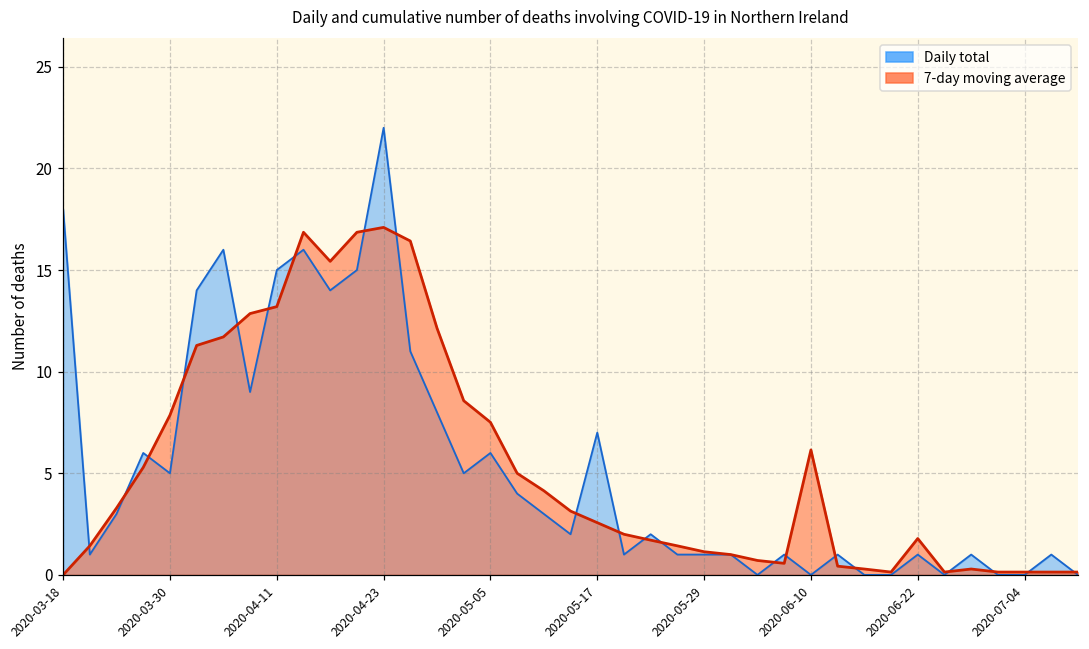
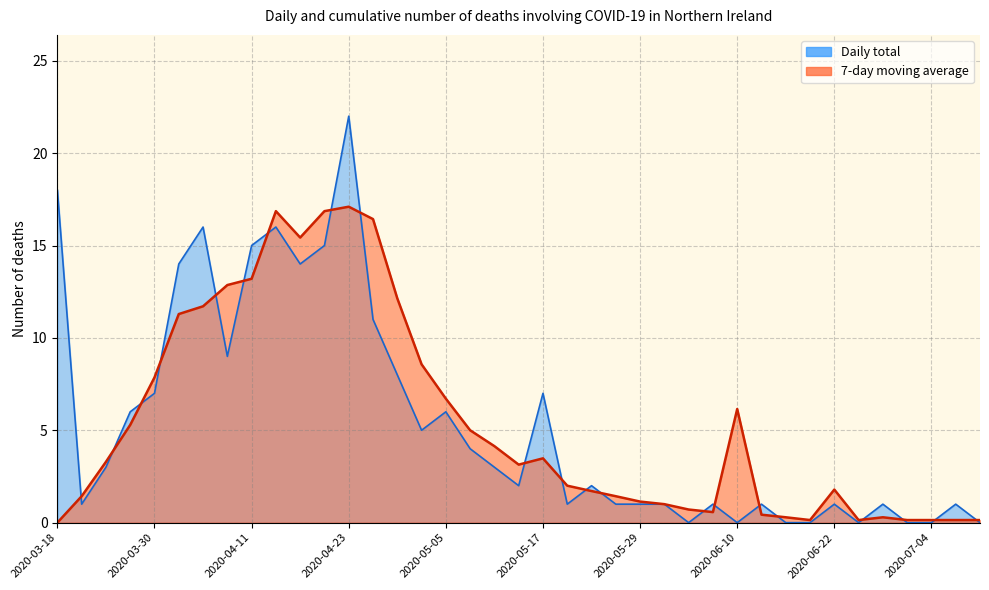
  {
    "Daily total": {
      "2020-03-18": 18,
-     "2020-03-30": 5,
+     "2020-03-30": 7,
      "2020-04-11": 15,
      "2020-04-23": 22,
      "2020-05-05": 6,
      "2020-05-17": 7,
      "2020-05-29": 1,
      "2020-06-10": 0,
      "2020-06-22": 1,
      "2020-07-04": 0
    },
    "7-day moving average": {
      "2020-03-18": 0.0,
      "2020-03-30": 7.9,
      "2020-04-11": 13.2,
      "2020-04-23": 17.1,
-     "2020-05-05": 7.5,
-     "2020-05-17": 2.6,
+     "2020-05-05": 6.7,
+     "2020-05-17": 3.5,
      "2020-05-29": 1.1,
      "2020-06-10": 6.2,
      "2020-06-22": 1.8,
      "2020-07-04": 0.1
    }
  }
